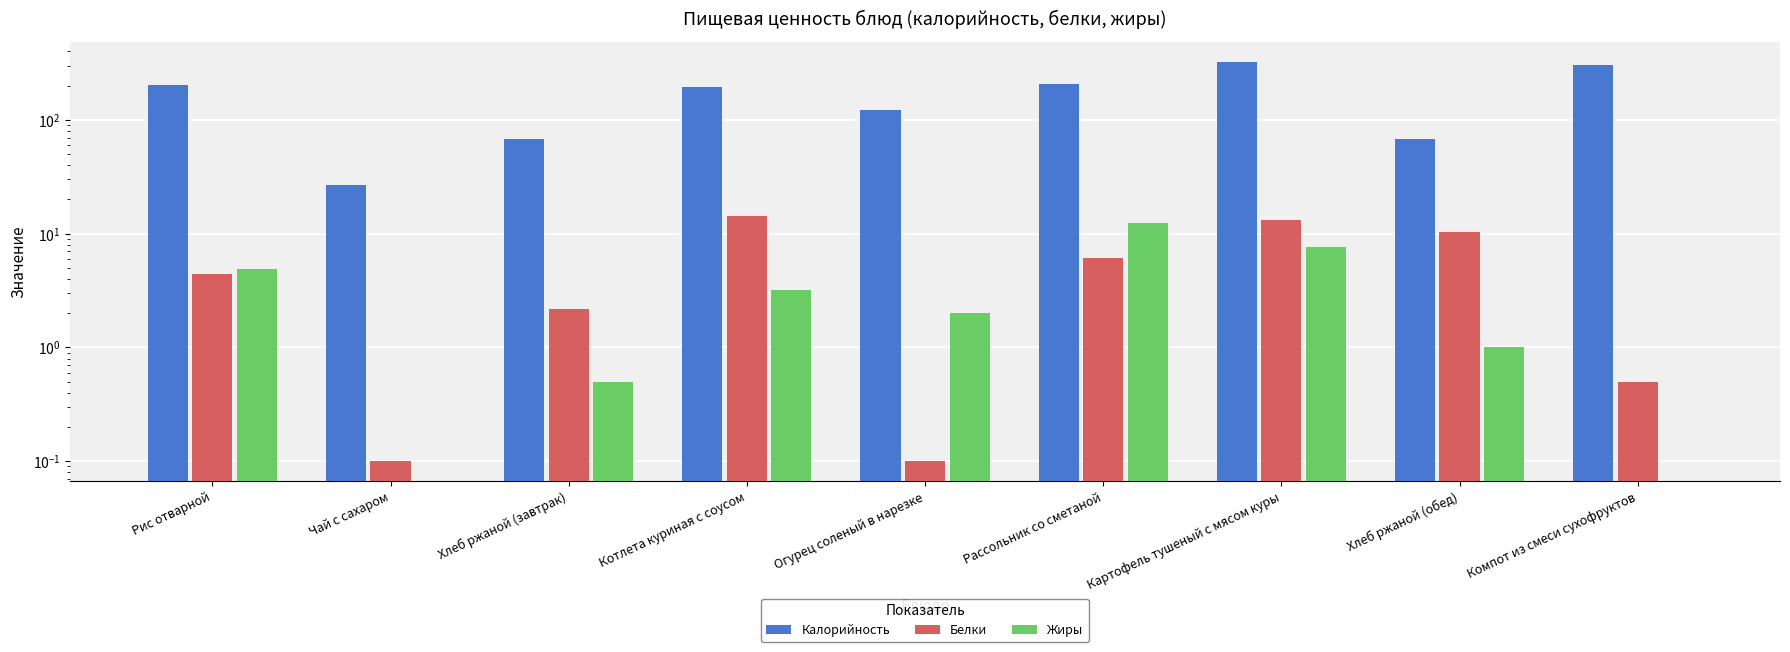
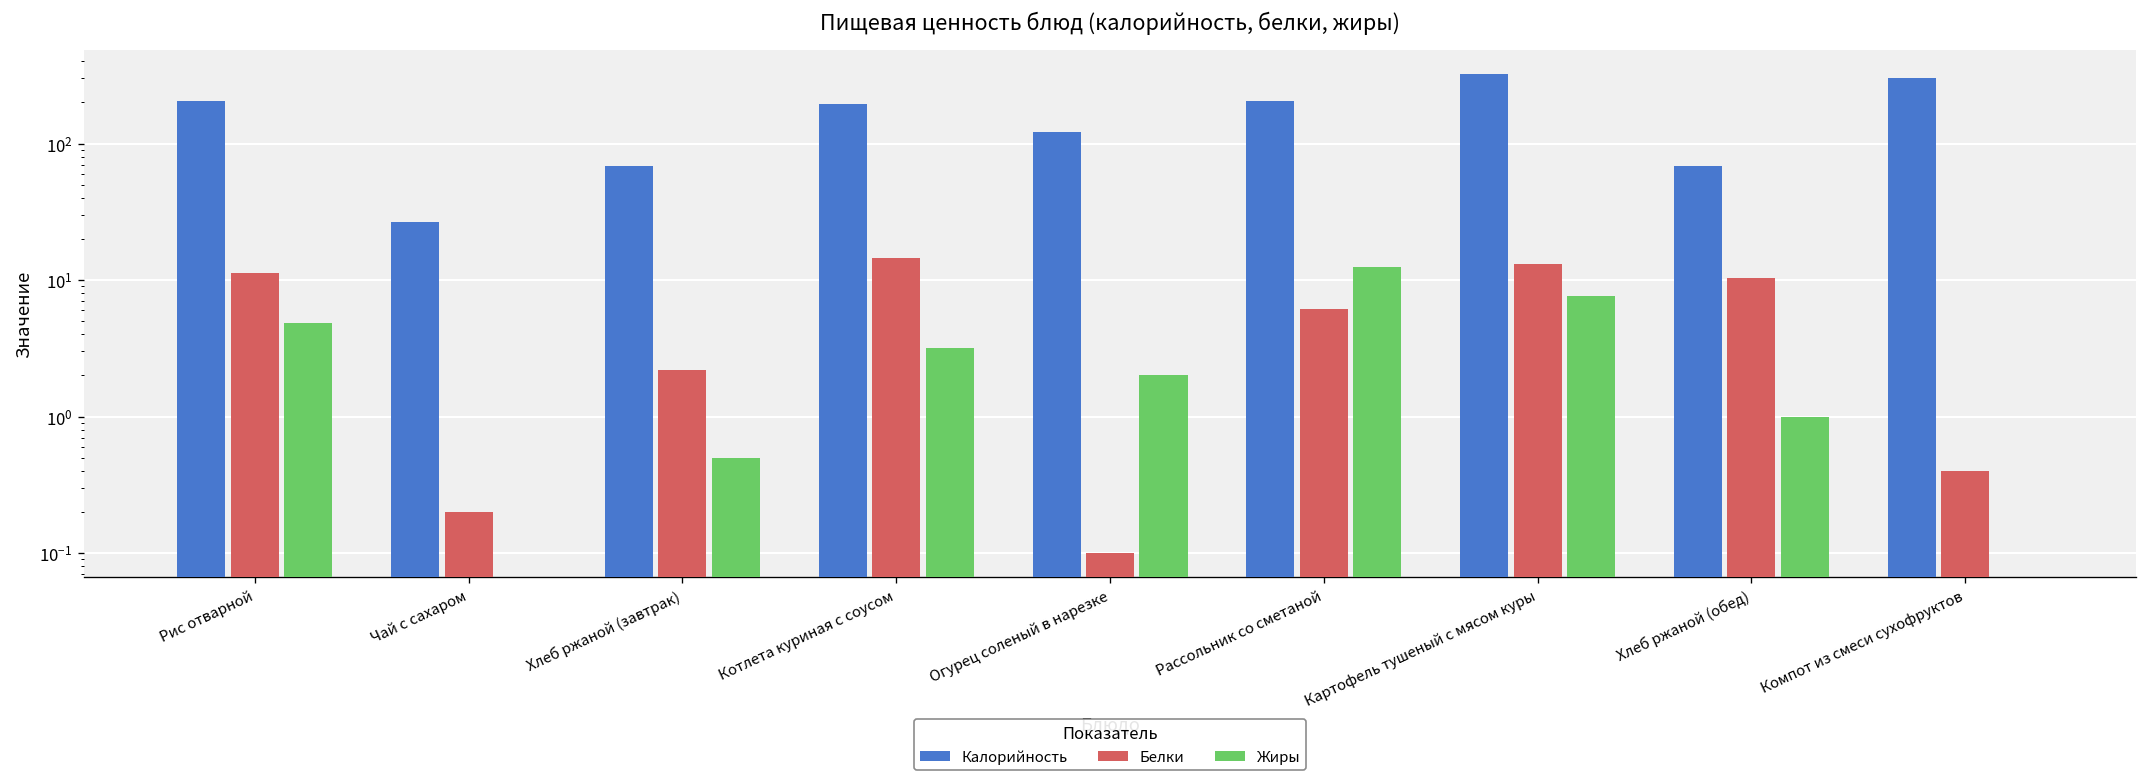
  {
    "Калорийность": {
      "Рис отварной": 200,
      "Чай с сахаром": 27,
      "Хлеб ржаной (завтрак)": 70,
      "Котлета куриная с соусом": 200,
      "Огурец соленый в нарезке": 120,
      "Рассольник со сметаной": 210,
      "Картофель тушеный с мясом куры": 330,
      "Хлеб ржаной (обед)": 70,
      "Компот из смеси сухофруктов": 300
    },
    "Белки": {
-     "Рис отварной": 4.4,
-     "Чай с сахаром": 0.1,
+     "Рис отварной": 11,
+     "Чай с сахаром": 0.2,
      "Хлеб ржаной (завтрак)": 2.2,
      "Котлета куриная с соусом": 14,
      "Огурец соленый в нарезке": 0.1,
      "Рассольник со сметаной": 6,
      "Картофель тушеный с мясом куры": 13,
      "Хлеб ржаной (обед)": 10,
-     "Компот из смеси сухофруктов": 0.5
+     "Компот из смеси сухофруктов": 0.4
    },
    "Жиры": {
      "Рис отварной": 4.9,
      "Хлеб ржаной (завтрак)": 0.5,
      "Котлета куриная с соусом": 3.2,
      "Огурец соленый в нарезке": 2.0,
      "Рассольник со сметаной": 12,
      "Картофель тушеный с мясом куры": 8,
      "Хлеб ржаной (обед)": 1.0
    }
  }
